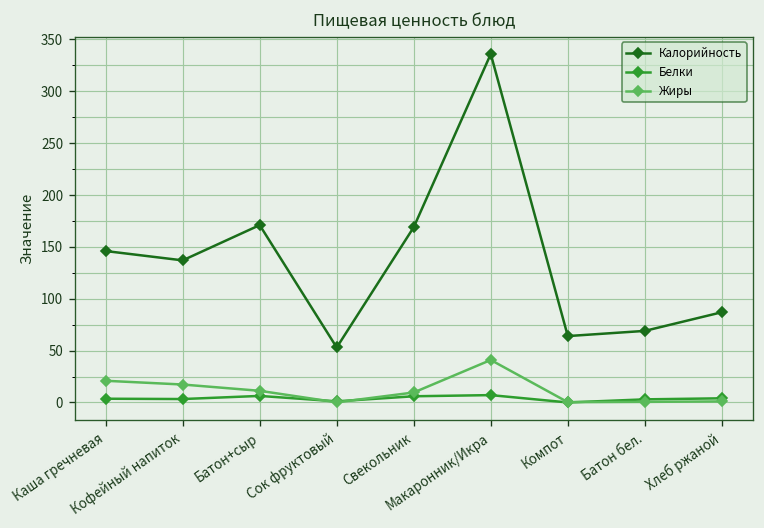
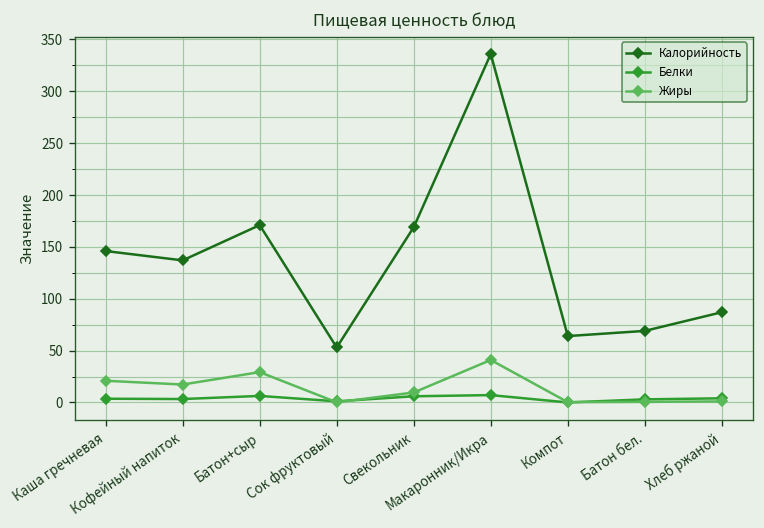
  {
    "Жиры": {
      "Каша гречневая": 20,
      "Кофейный напиток": 20,
-     "Батон+сыр": 10,
+     "Батон+сыр": 30,
      "Свекольник": 10,
      "Макаронник/Икра": 40,
      "Хлеб ржаной": 0
    }
  }
